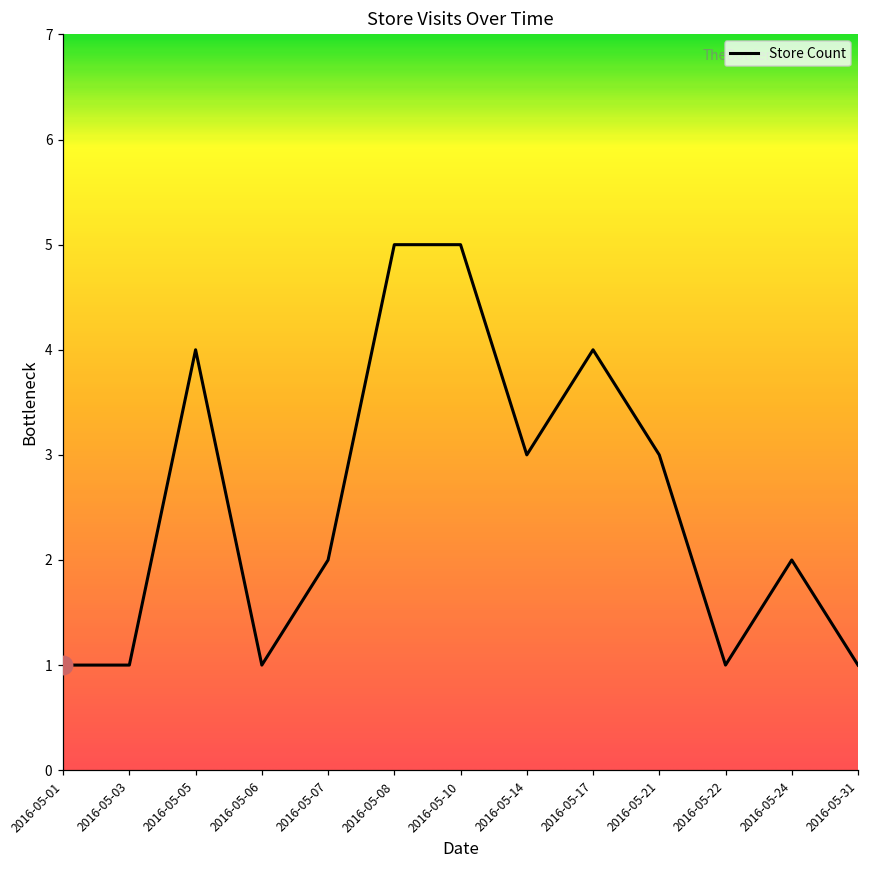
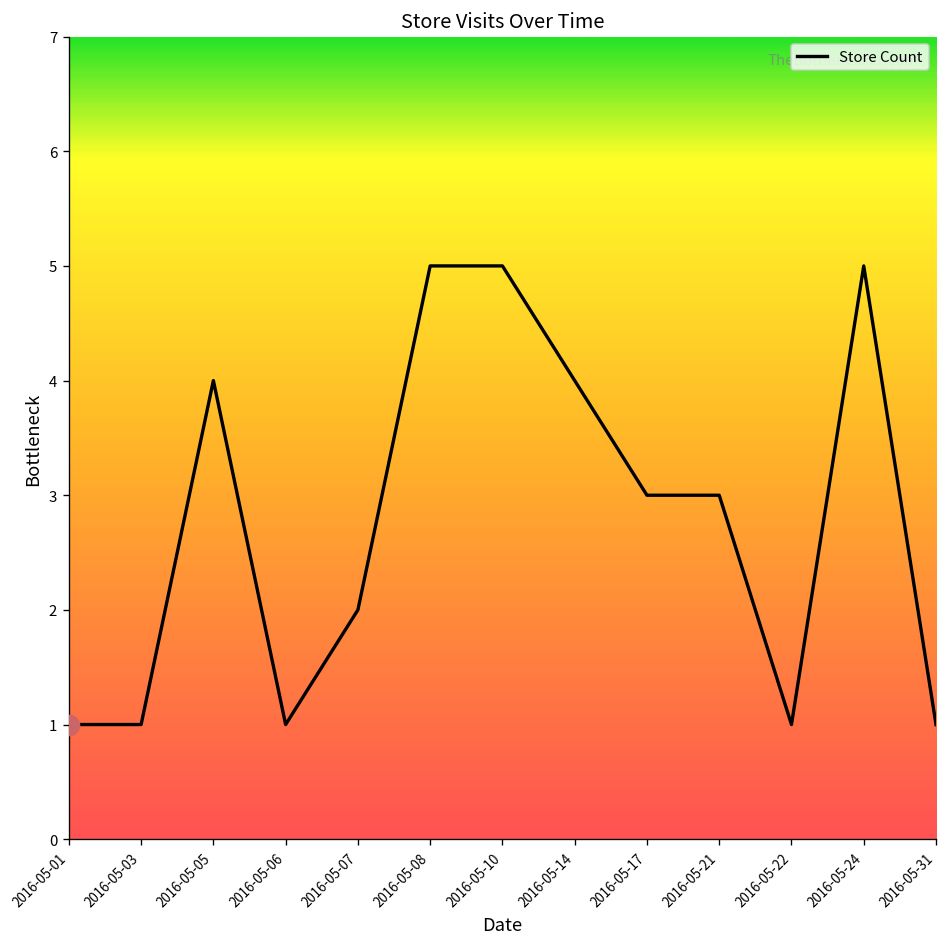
  {
    "Store Count": {
      "2016-05-03": 1,
      "2016-05-05": 4,
      "2016-05-06": 1,
      "2016-05-07": 2,
      "2016-05-08": 5,
      "2016-05-10": 5,
-     "2016-05-14": 3,
-     "2016-05-17": 4,
+     "2016-05-14": 4,
+     "2016-05-17": 3,
      "2016-05-21": 3,
      "2016-05-22": 1,
-     "2016-05-24": 2,
+     "2016-05-24": 5,
      "2016-05-31": 1
    }
  }
